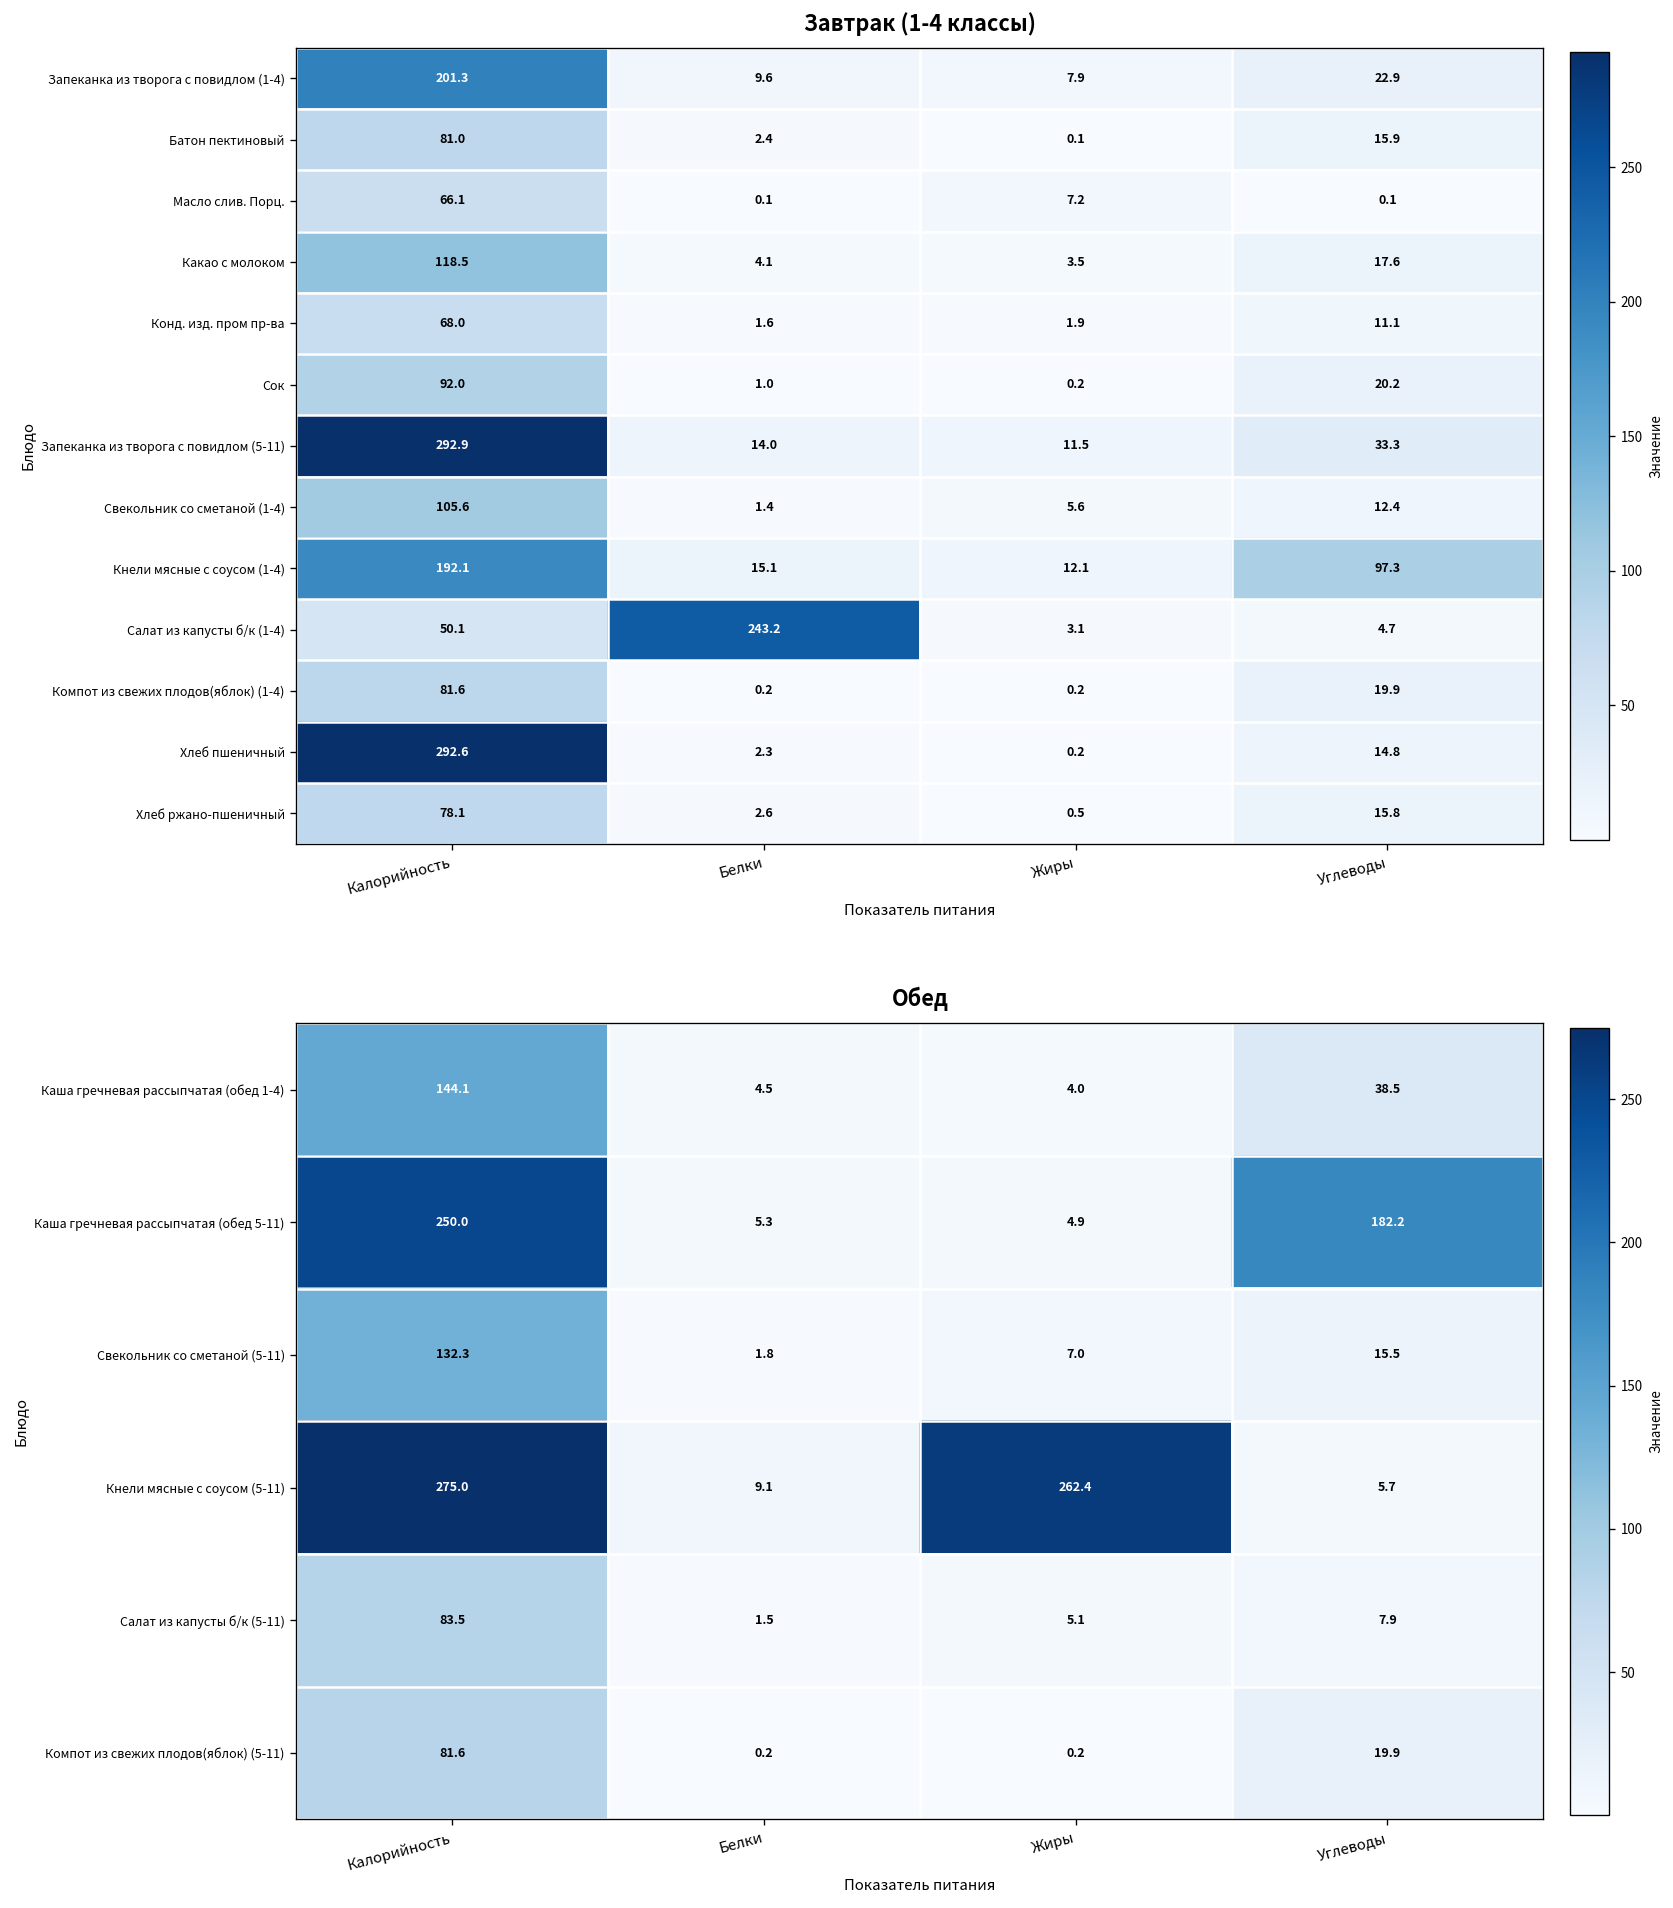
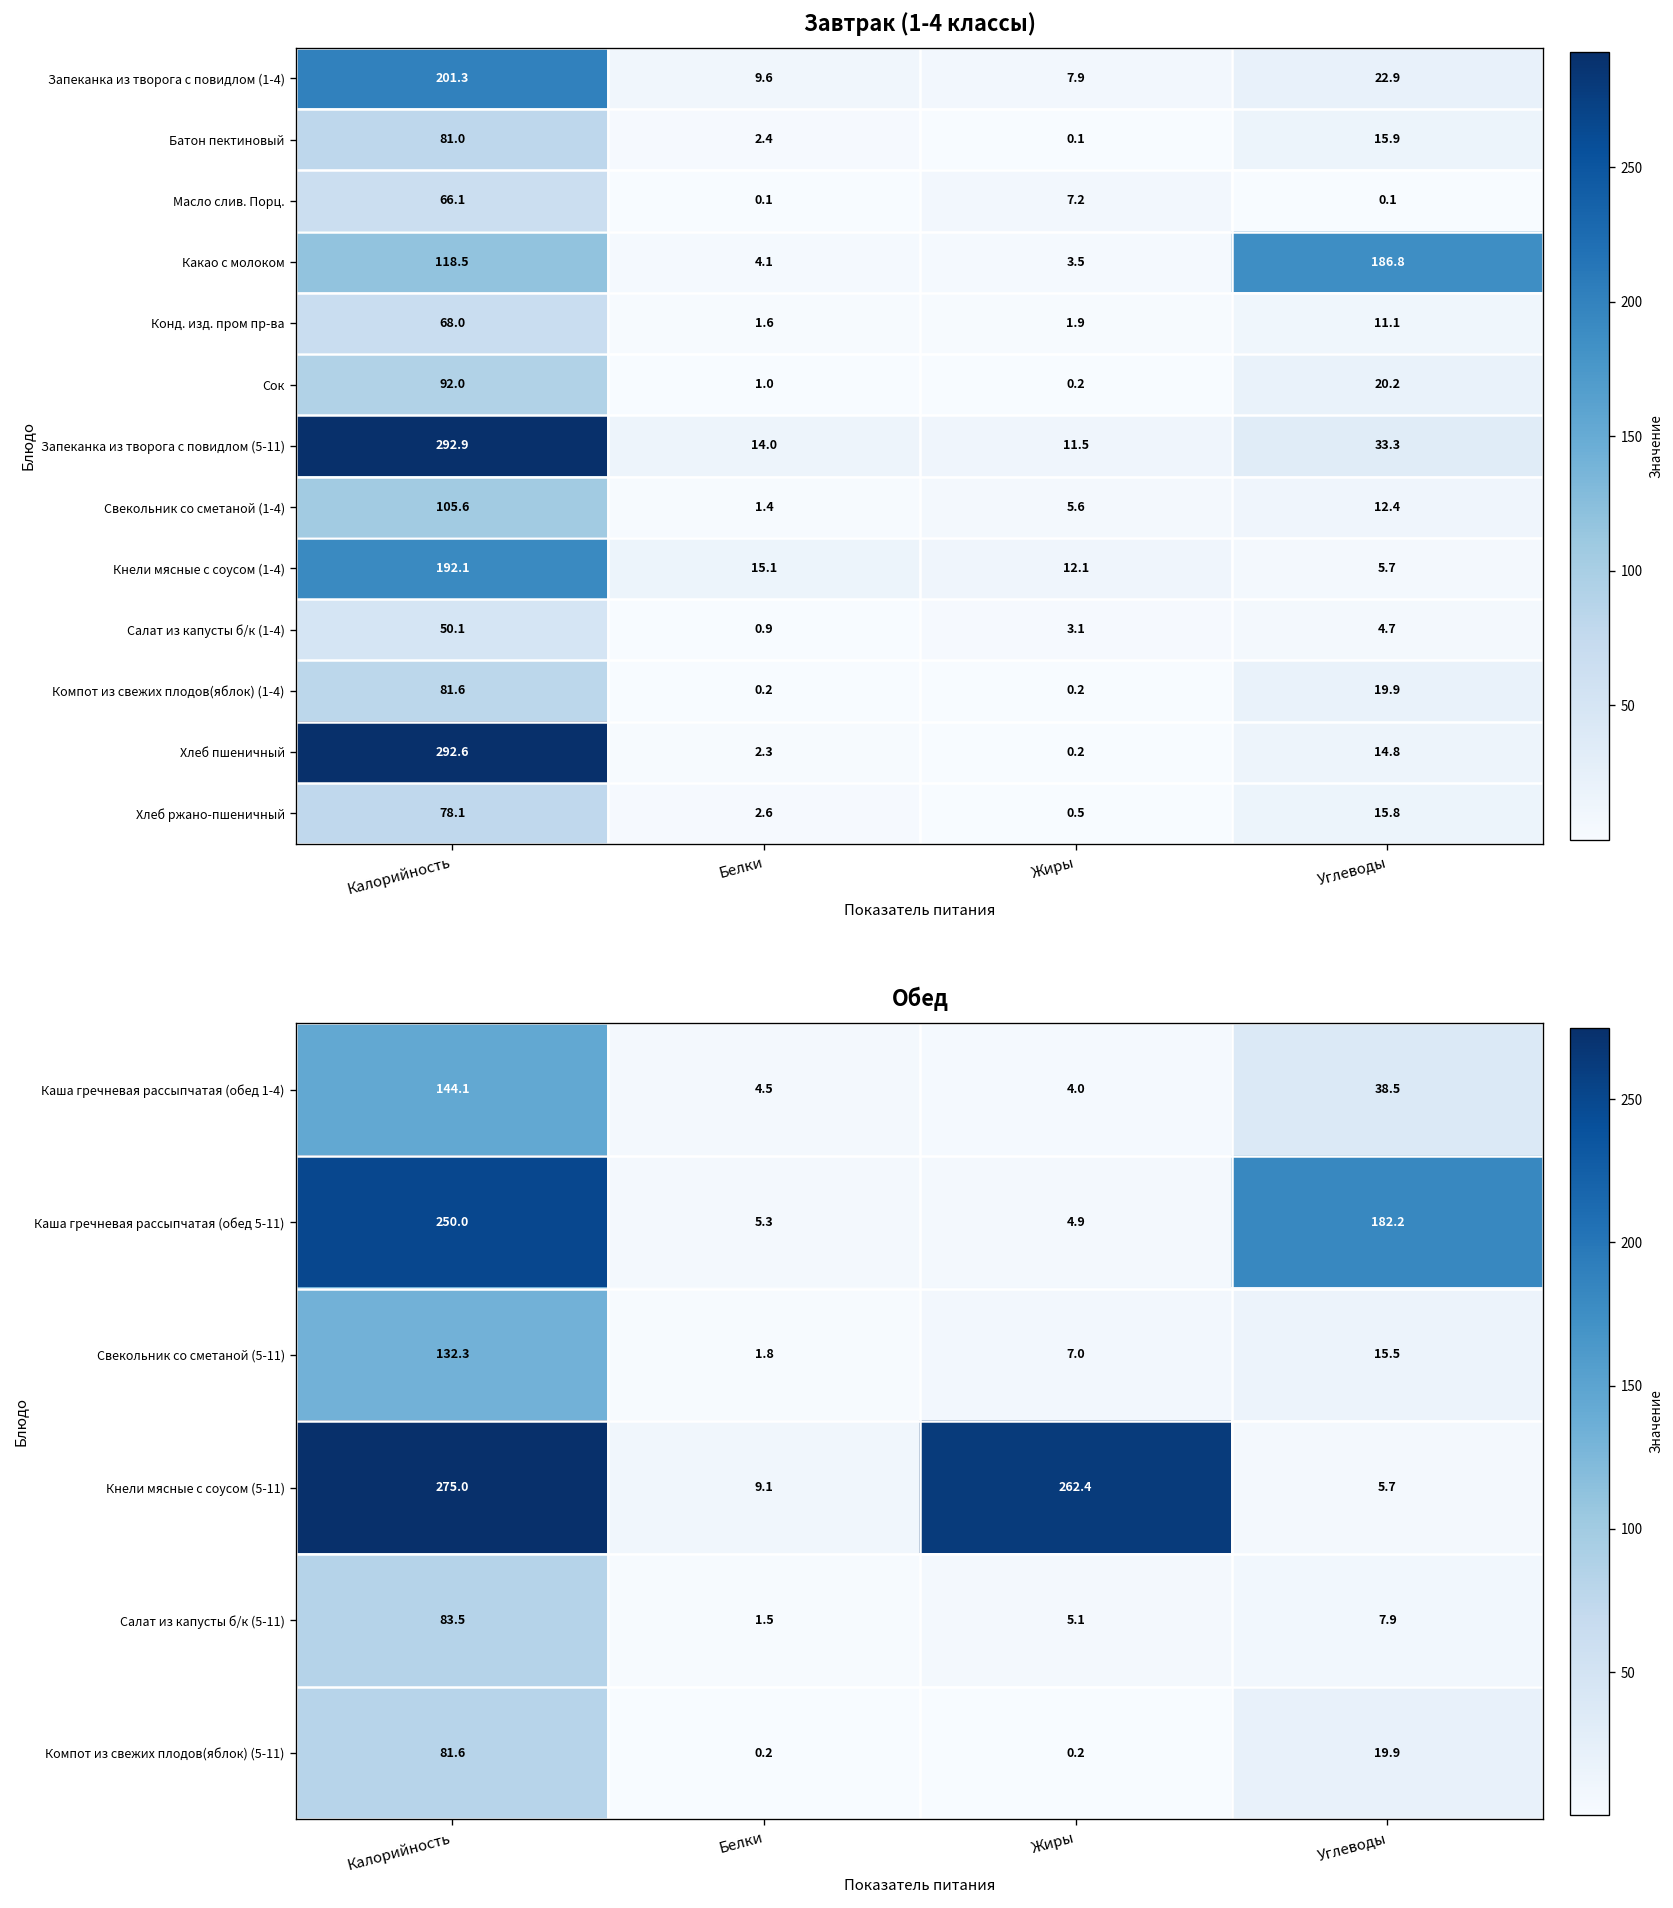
  {
    "Завтрак (1-4 классы)": {
      "Запеканка из творога с повидлом (1-4)": {
        "Калорийность": 201.3,
        "Белки": 9.6,
        "Жиры": 7.9,
        "Углеводы": 22.9
      },
      "Батон пектиновый": {
        "Калорийность": 81.0,
        "Белки": 2.4,
        "Жиры": 0.1,
        "Углеводы": 15.9
      },
      "Масло слив. Порц.": {
        "Калорийность": 66.1,
        "Белки": 0.1,
        "Жиры": 7.2,
        "Углеводы": 0.1
      },
      "Какао с молоком": {
        "Калорийность": 118.5,
        "Белки": 4.1,
        "Жиры": 3.5,
-       "Углеводы": 17.6
+       "Углеводы": 186.8
      },
      "Конд. изд. пром пр-ва": {
        "Калорийность": 68.0,
        "Белки": 1.6,
        "Жиры": 1.9,
        "Углеводы": 11.1
      },
      "Сок": {
        "Калорийность": 92.0,
        "Белки": 1.0,
        "Жиры": 0.2,
        "Углеводы": 20.2
      },
      "Запеканка из творога с повидлом (5-11)": {
        "Калорийность": 292.9,
        "Белки": 14.0,
        "Жиры": 11.5,
        "Углеводы": 33.3
      },
      "Свекольник со сметаной (1-4)": {
        "Калорийность": 105.6,
        "Белки": 1.4,
        "Жиры": 5.6,
        "Углеводы": 12.4
      },
      "Кнели мясные с соусом (1-4)": {
        "Калорийность": 192.1,
        "Белки": 15.1,
        "Жиры": 12.1,
-       "Углеводы": 97.3
+       "Углеводы": 5.7
      },
      "Салат из капусты б/к (1-4)": {
        "Калорийность": 50.1,
-       "Белки": 243.2,
+       "Белки": 0.9,
        "Жиры": 3.1,
        "Углеводы": 4.7
      },
      "Компот из свежих плодов(яблок) (1-4)": {
        "Калорийность": 81.6,
        "Белки": 0.2,
        "Жиры": 0.2,
        "Углеводы": 19.9
      },
      "Хлеб пшеничный": {
        "Калорийность": 292.6,
        "Белки": 2.3,
        "Жиры": 0.2,
        "Углеводы": 14.8
      },
      "Хлеб ржано-пшеничный": {
        "Калорийность": 78.1,
        "Белки": 2.6,
        "Жиры": 0.5,
        "Углеводы": 15.8
      }
    },
    "Обед": {
      "Каша гречневая рассыпчатая (обед 1-4)": {
        "Калорийность": 144.1,
        "Белки": 4.5,
        "Жиры": 4.0,
        "Углеводы": 38.5
      },
      "Каша гречневая рассыпчатая (обед 5-11)": {
        "Калорийность": 250.0,
        "Белки": 5.3,
        "Жиры": 4.9,
        "Углеводы": 182.2
      },
      "Свекольник со сметаной (5-11)": {
        "Калорийность": 132.3,
        "Белки": 1.8,
        "Жиры": 7.0,
        "Углеводы": 15.5
      },
      "Кнели мясные с соусом (5-11)": {
        "Калорийность": 275.0,
        "Белки": 9.1,
        "Жиры": 262.4,
        "Углеводы": 5.7
      },
      "Салат из капусты б/к (5-11)": {
        "Калорийность": 83.5,
        "Белки": 1.5,
        "Жиры": 5.1,
        "Углеводы": 7.9
      },
      "Компот из свежих плодов(яблок) (5-11)": {
        "Калорийность": 81.6,
        "Белки": 0.2,
        "Жиры": 0.2,
        "Углеводы": 19.9
      }
    }
  }
